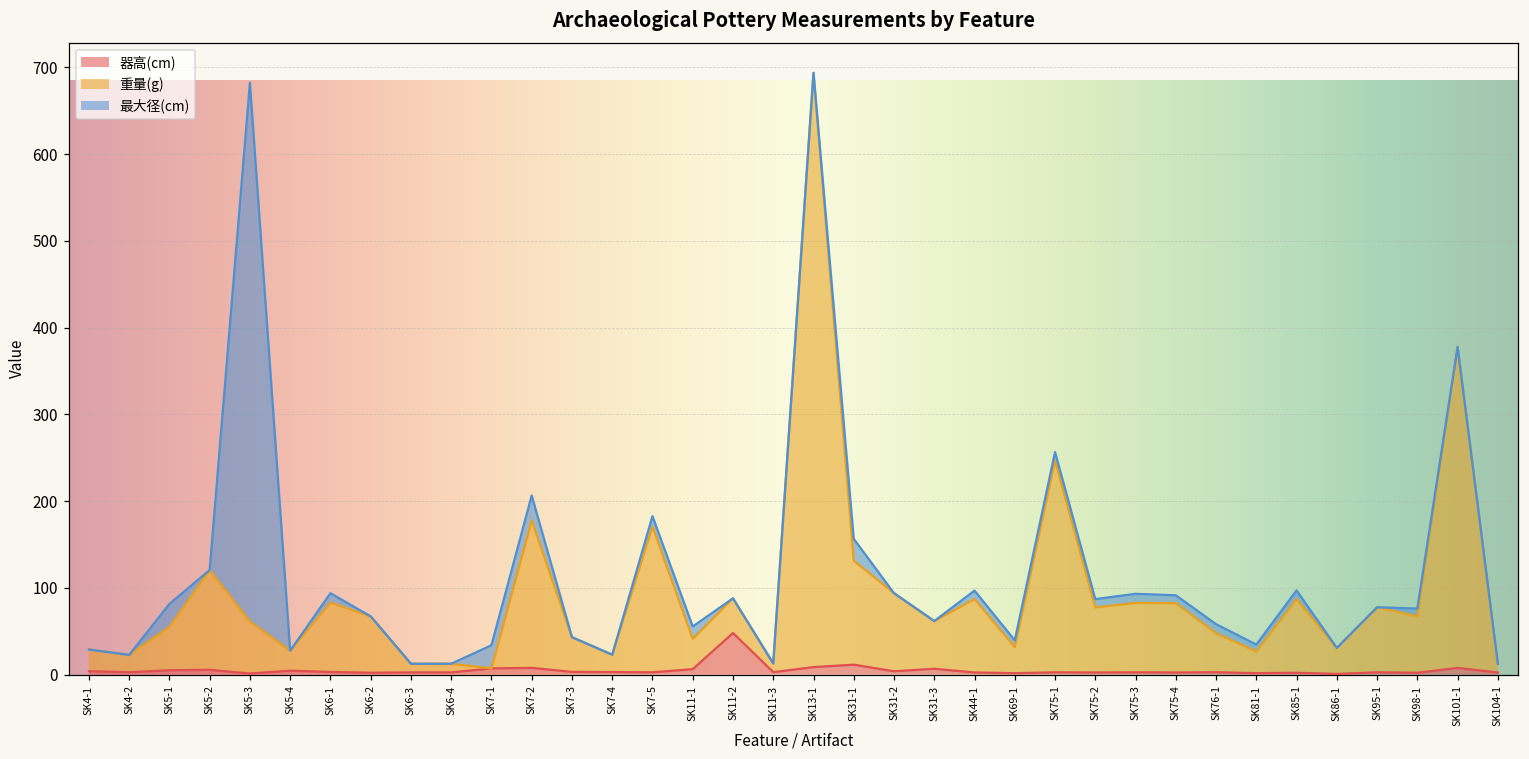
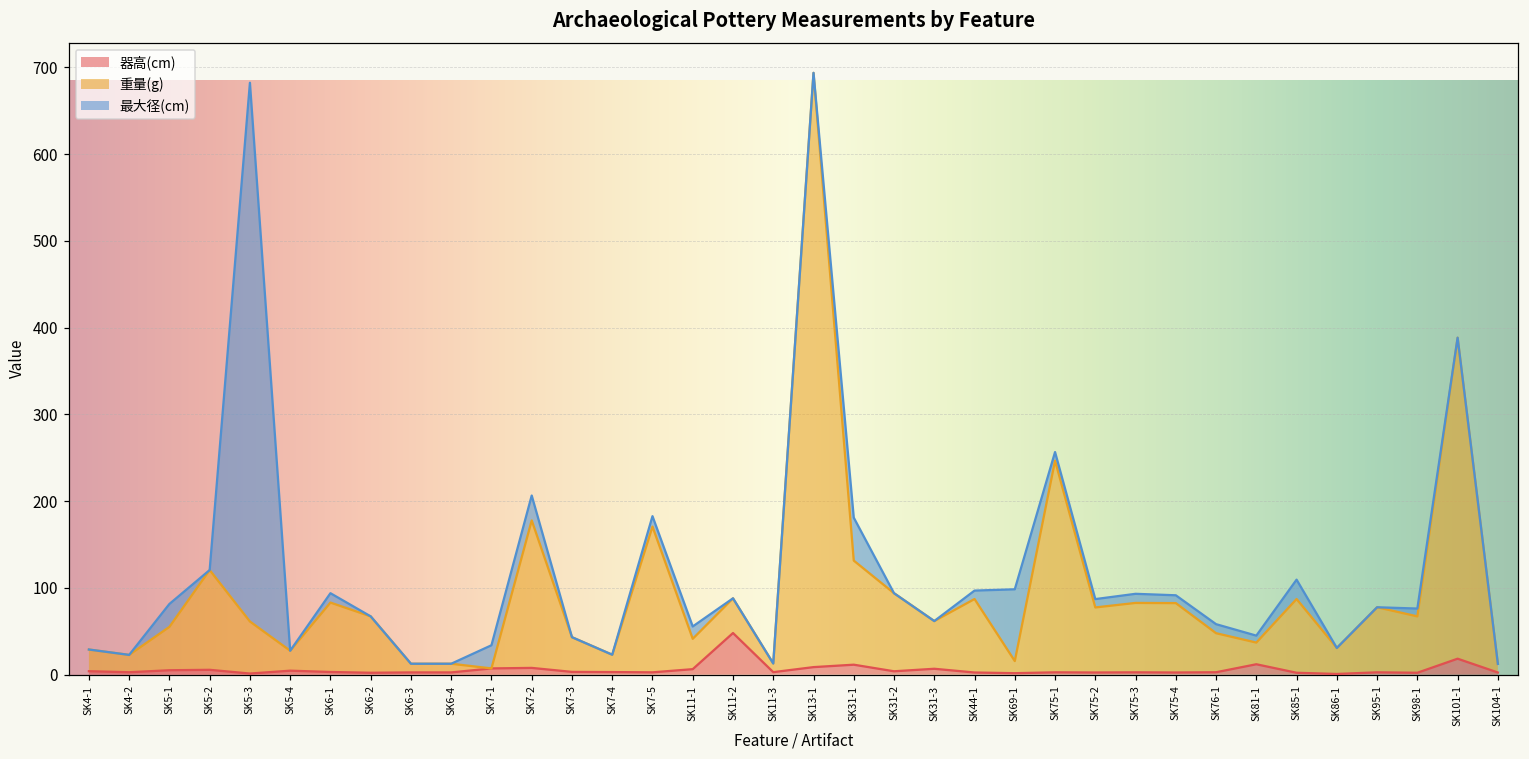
  {
    "器高(cm)": {
      "SK4-1": 0,
      "SK4-2": 0,
      "SK5-1": 10,
      "SK5-2": 10,
      "SK5-3": 0,
      "SK5-4": 0,
      "SK6-1": 0,
      "SK6-2": 0,
      "SK6-3": 0,
      "SK6-4": 0,
      "SK7-2": 10,
      "SK7-3": 0,
      "SK7-4": 0,
      "SK7-5": 0,
      "SK11-1": 10,
      "SK11-2": 50,
      "SK11-3": 0,
      "SK13-1": 10,
      "SK31-1": 10,
      "SK31-2": 0,
      "SK31-3": 10,
      "SK44-1": 0,
      "SK69-1": 0,
      "SK75-1": 0,
      "SK75-2": 0,
      "SK75-3": 0,
      "SK75-4": 0,
      "SK76-1": 0,
-     "SK81-1": 0,
+     "SK81-1": 10,
      "SK85-1": 0,
      "SK86-1": 0,
      "SK95-1": 0,
      "SK98-1": 0,
-     "SK101-1": 10,
+     "SK101-1": 20,
      "SK104-1": 0
    },
    "重量(g)": {
      "SK5-1": 50,
      "SK5-3": 60,
      "SK6-1": 80,
      "SK7-2": 170,
      "SK7-5": 170,
      "SK11-1": 40,
      "SK31-1": 120,
      "SK44-1": 80,
-     "SK69-1": 30,
+     "SK69-1": 10,
      "SK75-1": 240,
      "SK75-2": 80,
      "SK75-3": 80,
      "SK75-4": 80,
      "SK76-1": 50,
      "SK81-1": 30,
      "SK85-1": 90,
      "SK98-1": 70
    },
    "最大径(cm)": {
      "SK5-1": 30,
      "SK5-3": 620,
      "SK6-1": 10,
      "SK7-1": 30,
      "SK7-2": 30,
      "SK7-5": 10,
      "SK11-1": 10,
-     "SK31-1": 30,
+     "SK31-1": 50,
      "SK44-1": 10,
-     "SK69-1": 10,
+     "SK69-1": 80,
      "SK75-1": 10,
      "SK75-2": 10,
      "SK75-3": 10,
      "SK75-4": 10,
      "SK76-1": 10,
      "SK81-1": 10,
-     "SK85-1": 10,
+     "SK85-1": 20,
      "SK98-1": 10
    }
  }
